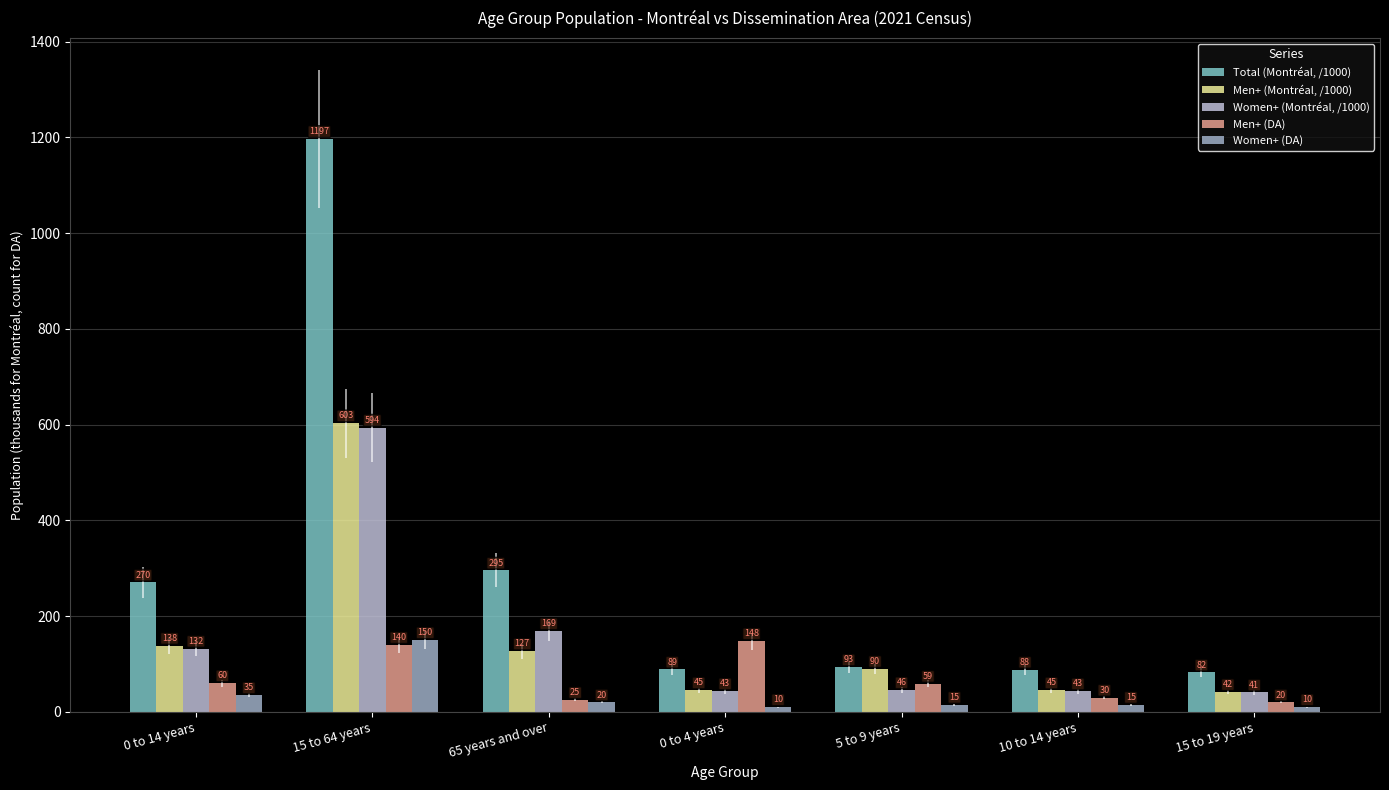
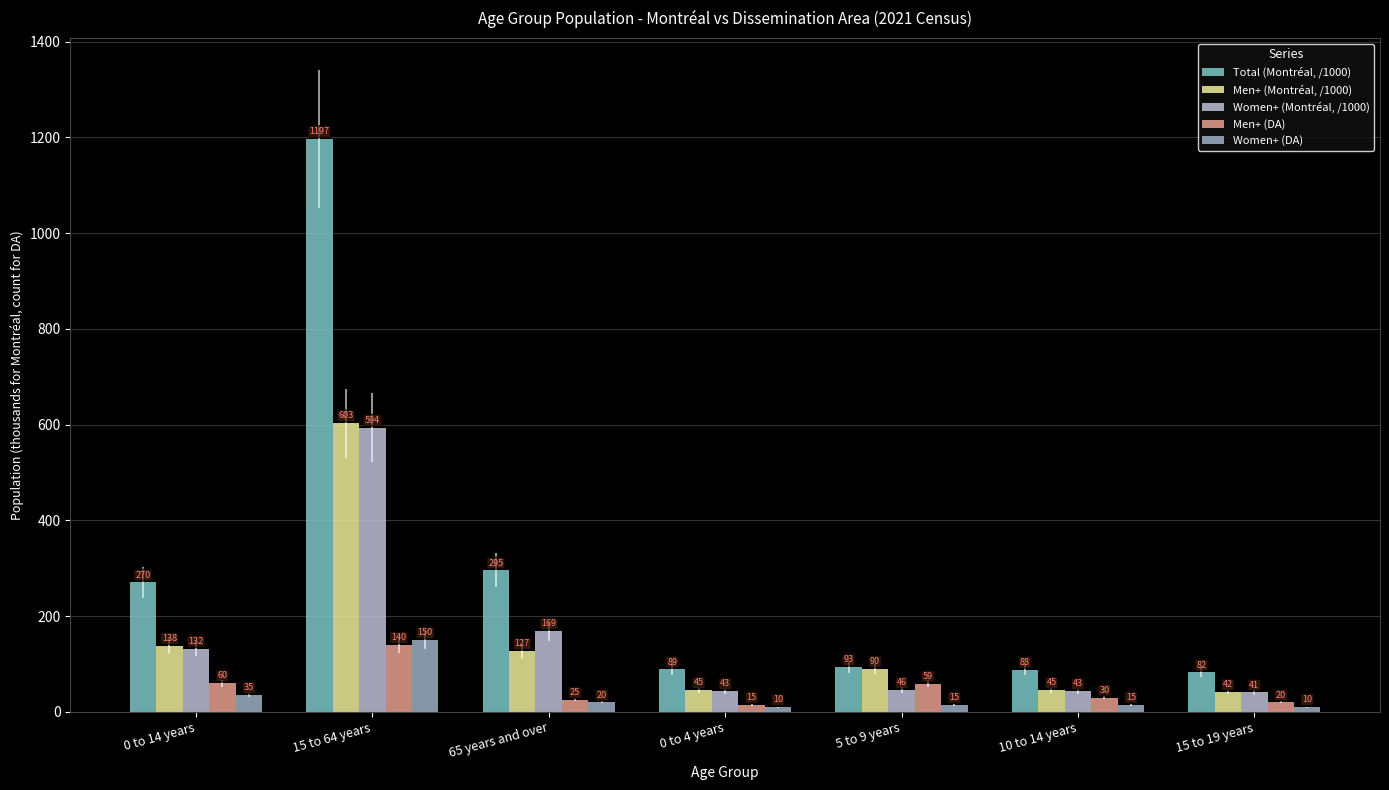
  {
    "Men+ (DA)": {
-     "0 to 4 years": 148
+     "0 to 4 years": 15
    }
  }
